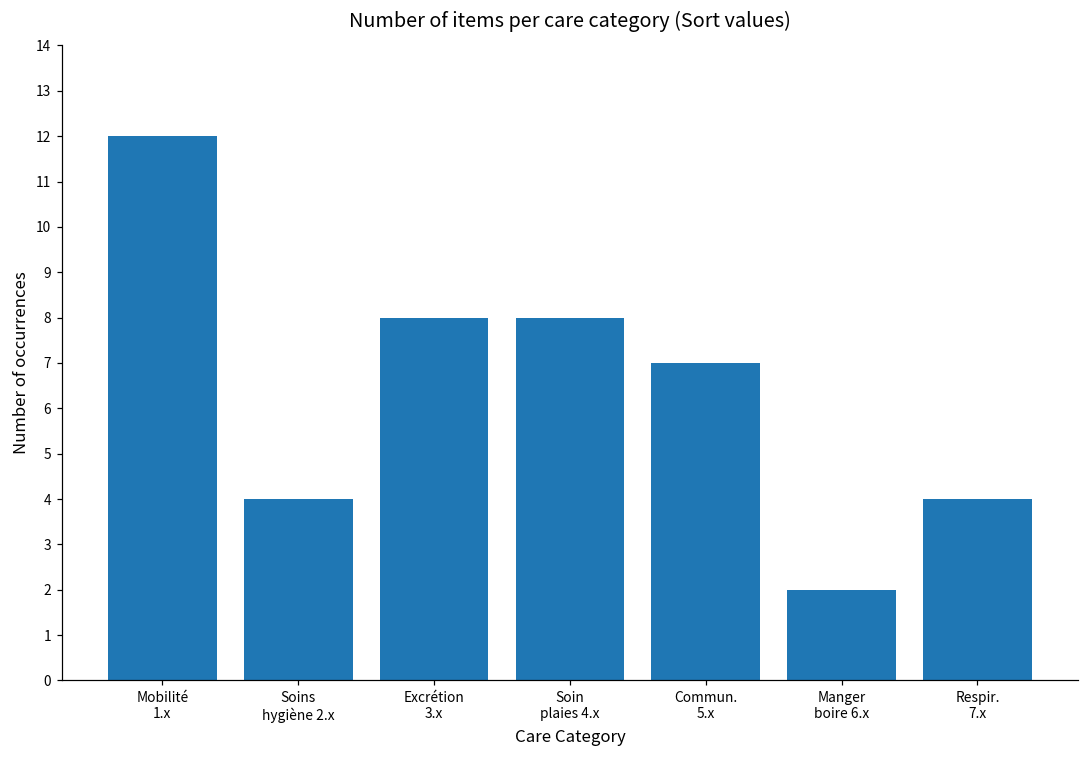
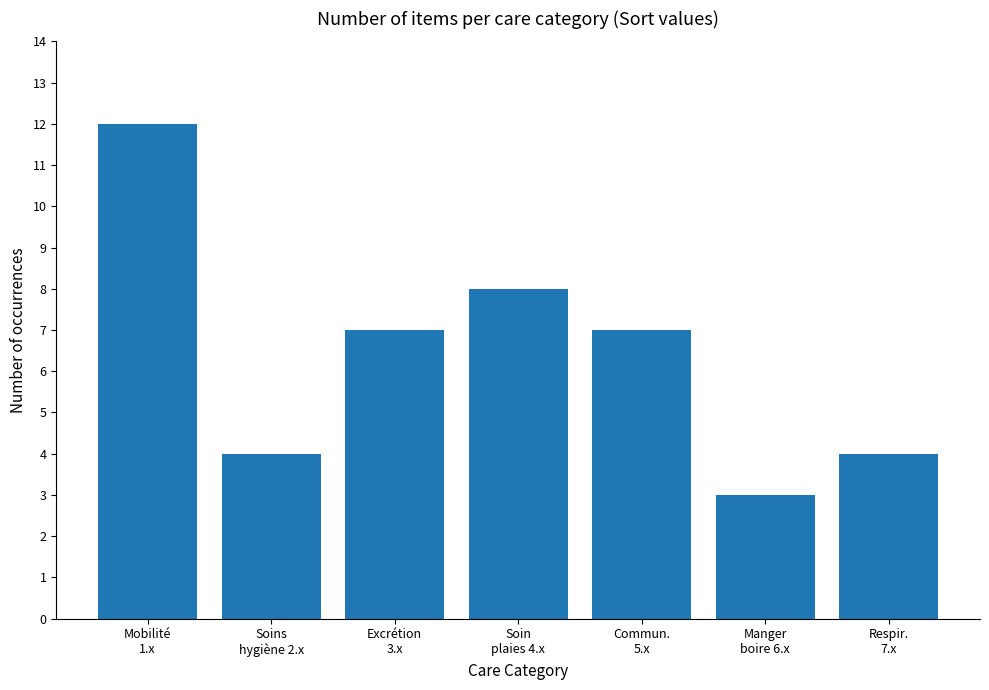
  {
    "Mobilité 1.x": 12,
    "Soins hygiène 2.x": 4,
-   "Excrétion 3.x": 8,
+   "Excrétion 3.x": 7,
    "Soin plaies 4.x": 8,
    "Commun. 5.x": 7,
-   "Manger boire 6.x": 2,
+   "Manger boire 6.x": 3,
    "Respir. 7.x": 4
  }
